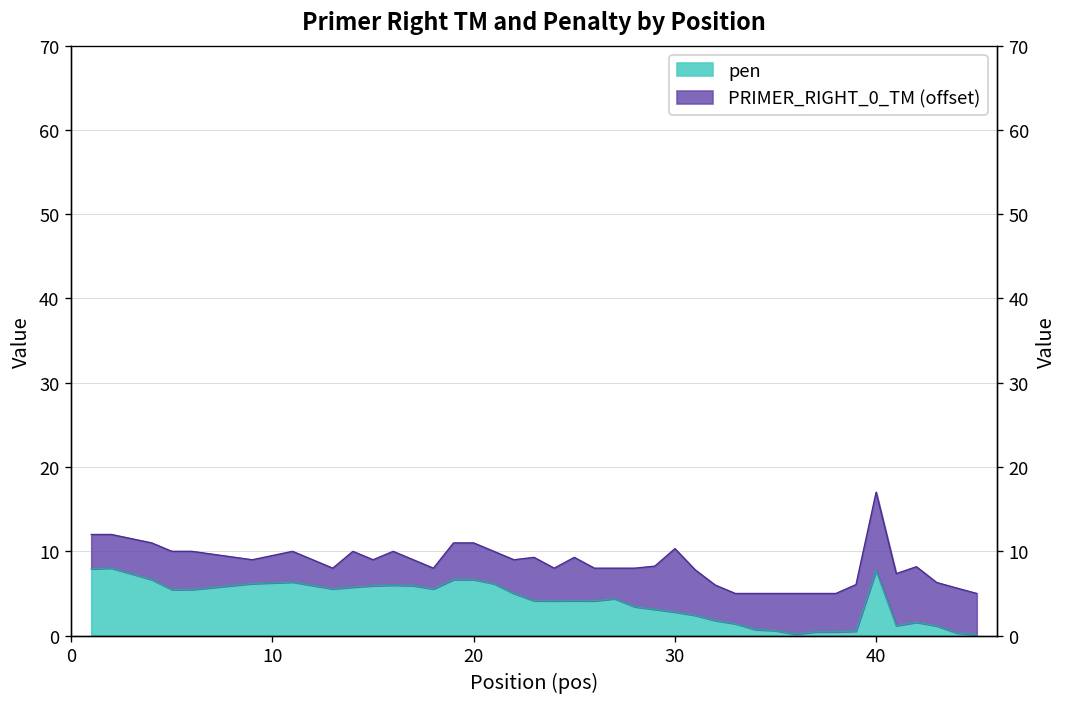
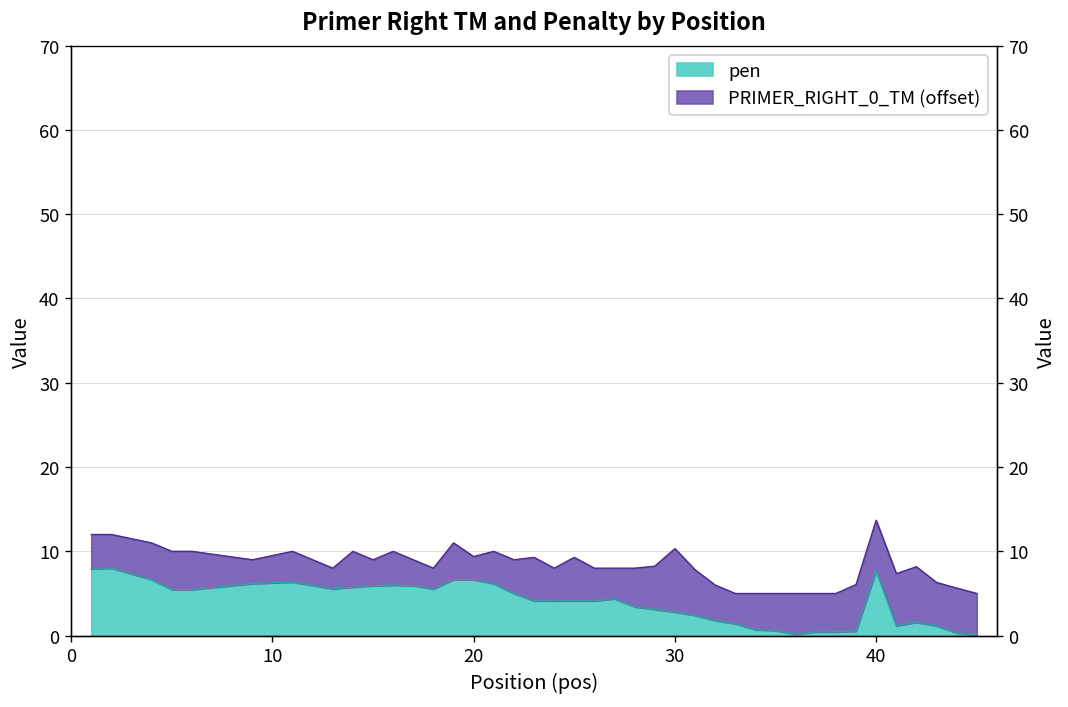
  {
    "pen": {
      "20": 7,
      "30": 3,
      "40": 8
    },
    "PRIMER_RIGHT_0_TM (offset)": {
-     "20": 4,
+     "20": 3,
      "30": 8,
-     "40": 9
+     "40": 6
    }
  }
